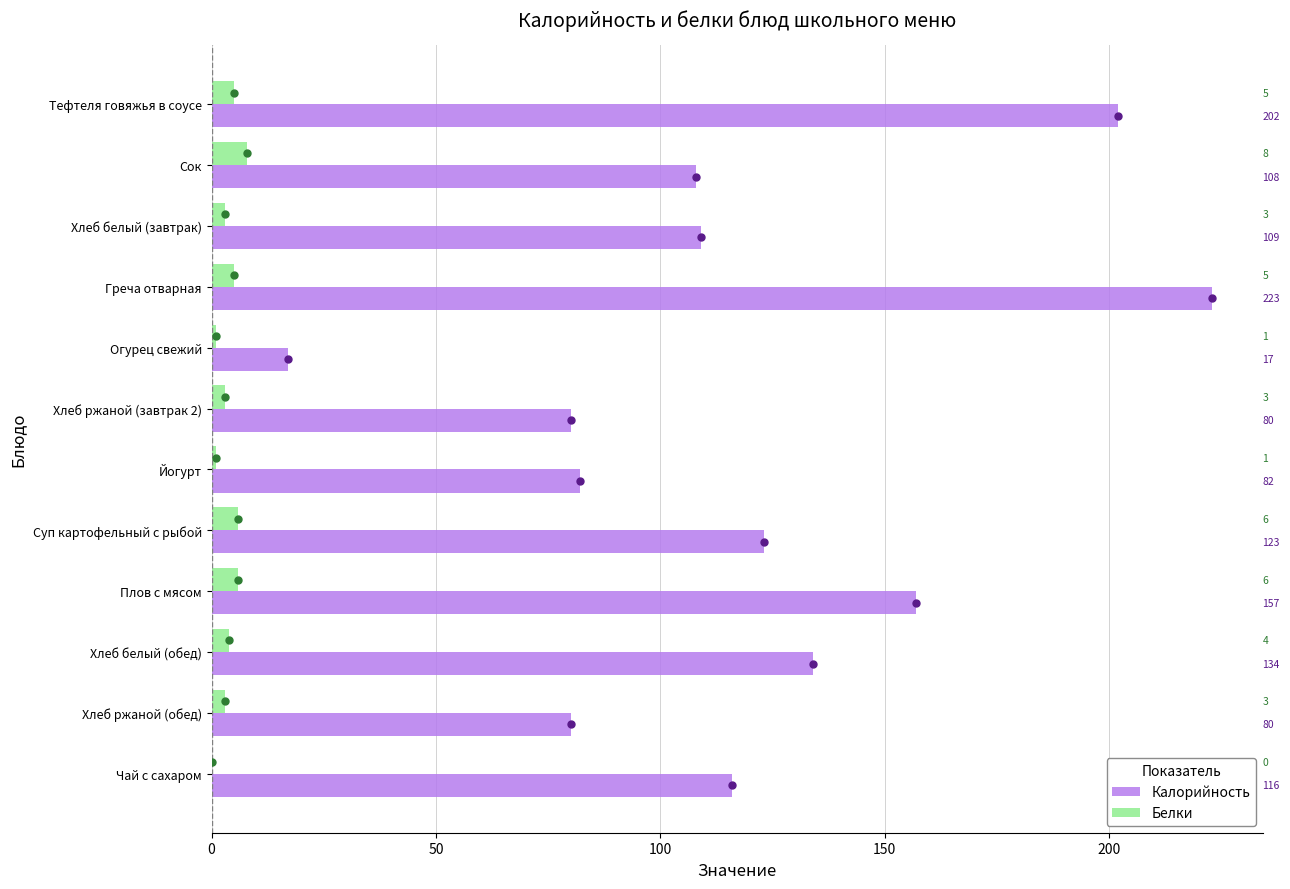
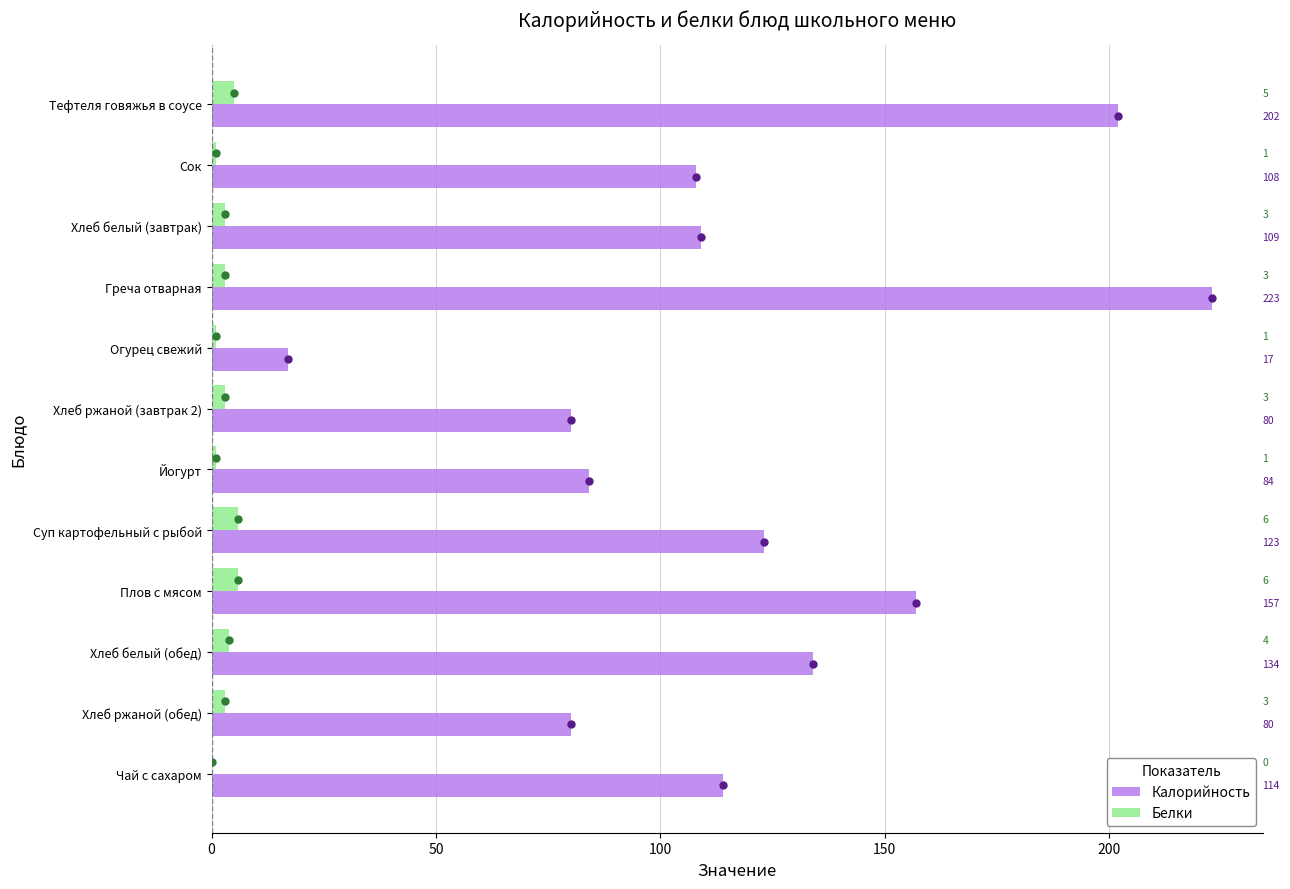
  {
    "Калорийность": {
-     "Йогурт": 82,
-     "Чай с сахаром": 116
+     "Йогурт": 84,
+     "Чай с сахаром": 114
    },
    "Белки": {
-     "Сок": 8,
-     "Греча отварная": 5
+     "Сок": 1,
+     "Греча отварная": 3
    }
  }
